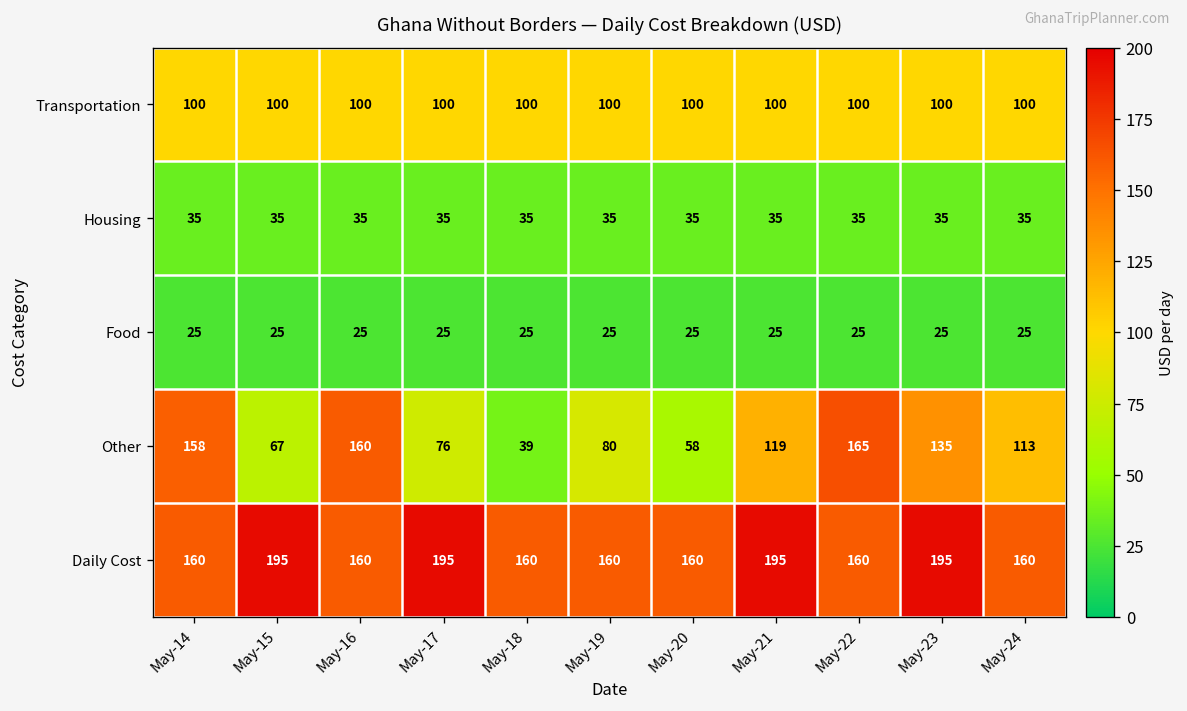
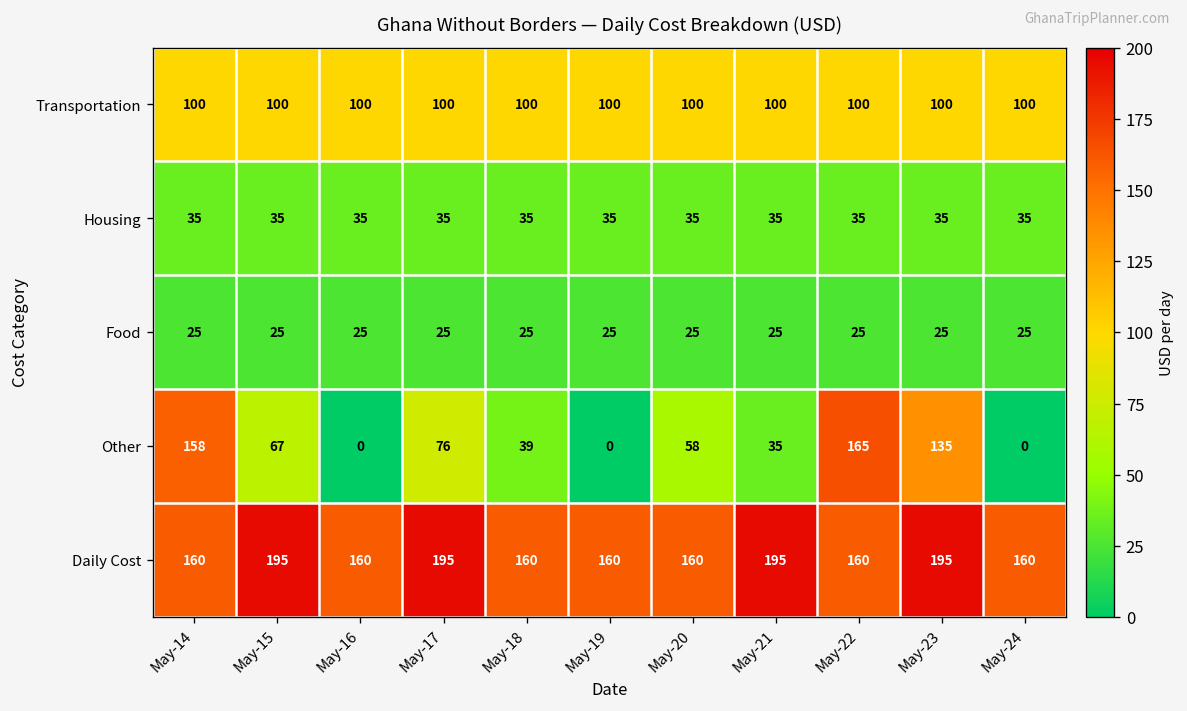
  {
    "Transportation": {
      "May-14": 100,
      "May-15": 100,
      "May-16": 100,
      "May-17": 100,
      "May-18": 100,
      "May-19": 100,
      "May-20": 100,
      "May-21": 100,
      "May-22": 100,
      "May-23": 100,
      "May-24": 100
    },
    "Housing": {
      "May-14": 35,
      "May-15": 35,
      "May-16": 35,
      "May-17": 35,
      "May-18": 35,
      "May-19": 35,
      "May-20": 35,
      "May-21": 35,
      "May-22": 35,
      "May-23": 35,
      "May-24": 35
    },
    "Food": {
      "May-14": 25,
      "May-15": 25,
      "May-16": 25,
      "May-17": 25,
      "May-18": 25,
      "May-19": 25,
      "May-20": 25,
      "May-21": 25,
      "May-22": 25,
      "May-23": 25,
      "May-24": 25
    },
    "Other": {
      "May-14": 158,
      "May-15": 67,
-     "May-16": 160,
+     "May-16": 0,
      "May-17": 76,
      "May-18": 39,
-     "May-19": 80,
+     "May-19": 0,
      "May-20": 58,
-     "May-21": 119,
+     "May-21": 35,
      "May-22": 165,
      "May-23": 135,
-     "May-24": 113
+     "May-24": 0
    },
    "Daily Cost": {
      "May-14": 160,
      "May-15": 195,
      "May-16": 160,
      "May-17": 195,
      "May-18": 160,
      "May-19": 160,
      "May-20": 160,
      "May-21": 195,
      "May-22": 160,
      "May-23": 195,
      "May-24": 160
    }
  }
